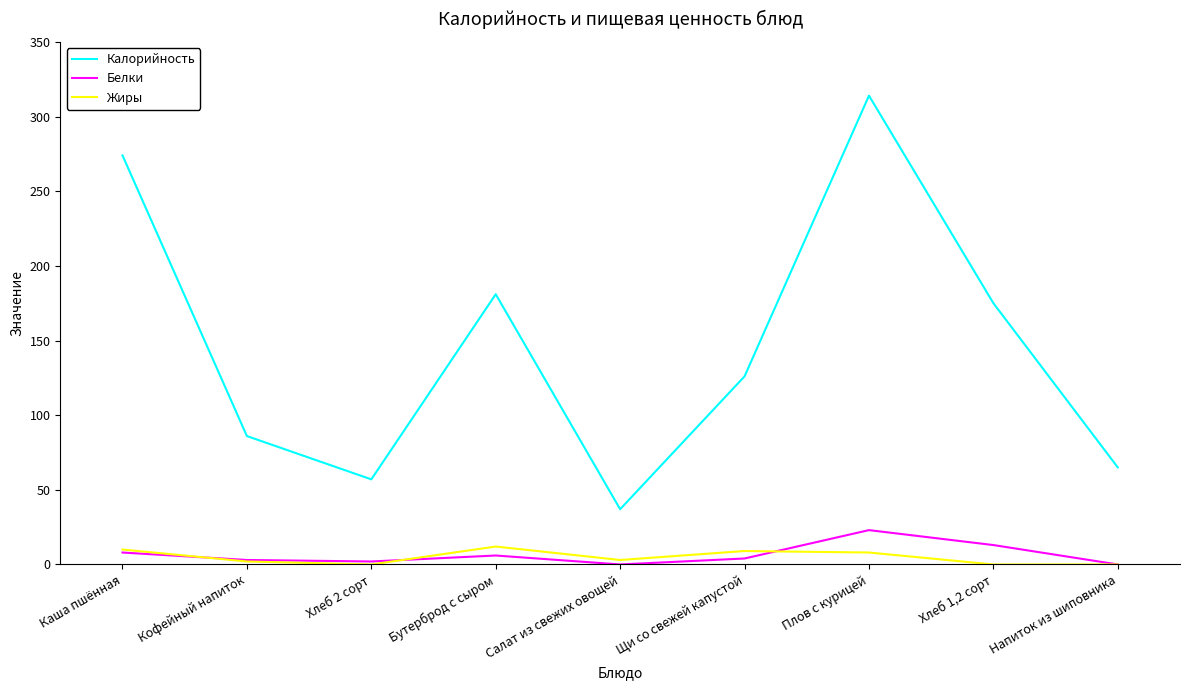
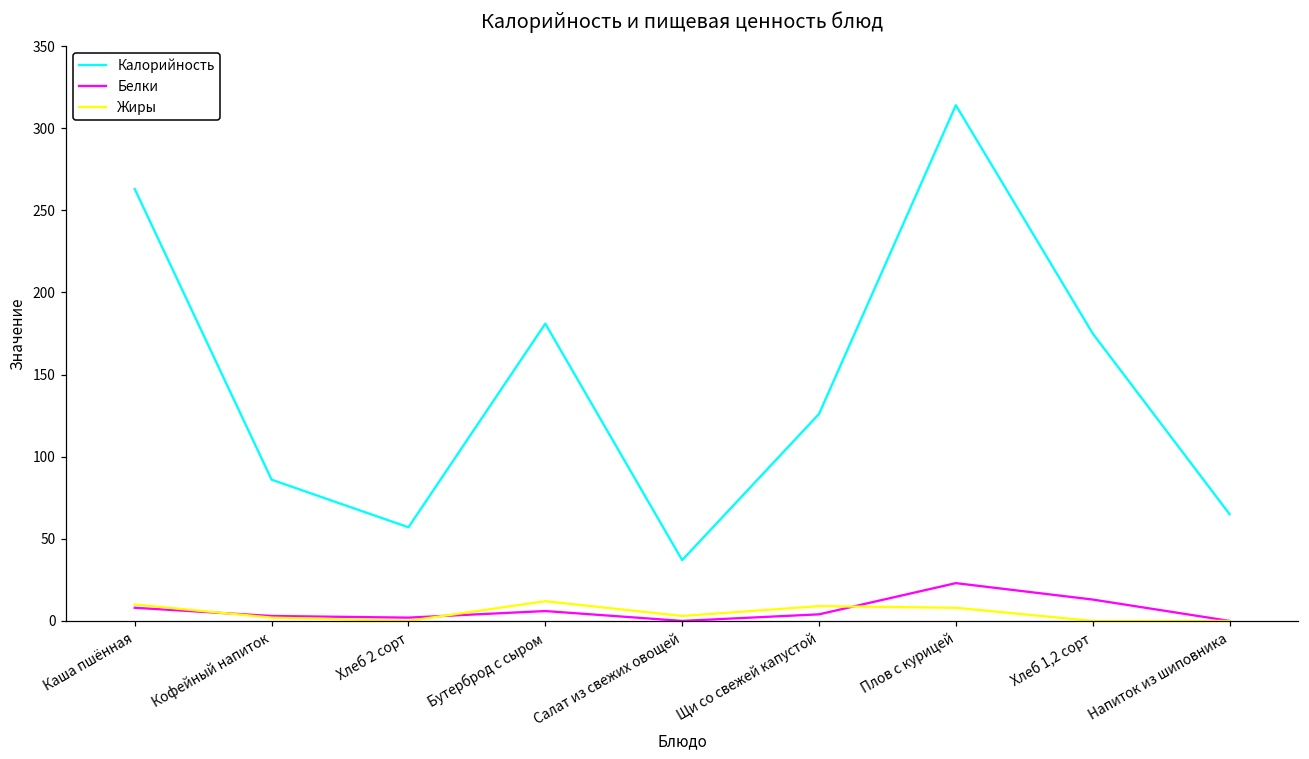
  {
    "Калорийность": {
-     "Каша пшённая": 274,
+     "Каша пшённая": 263,
      "Кофейный напиток": 86,
      "Хлеб 2 сорт": 57,
      "Бутерброд с сыром": 181,
      "Салат из свежих овощей": 37,
      "Щи со свежей капустой": 126,
      "Плов с курицей": 314,
      "Хлеб 1,2 сорт": 175,
      "Напиток из шиповника": 65
    },
    "Белки": {
      "Каша пшённая": 8,
      "Хлеб 2 сорт": 2,
      "Бутерброд с сыром": 6,
      "Салат из свежих овощей": 0,
      "Щи со свежей капустой": 4,
      "Плов с курицей": 23,
      "Хлеб 1,2 сорт": 13
    },
    "Жиры": {
      "Каша пшённая": 10,
      "Хлеб 2 сорт": 0,
      "Бутерброд с сыром": 12,
      "Салат из свежих овощей": 3,
      "Щи со свежей капустой": 9,
      "Плов с курицей": 8,
      "Хлеб 1,2 сорт": 0
    }
  }
